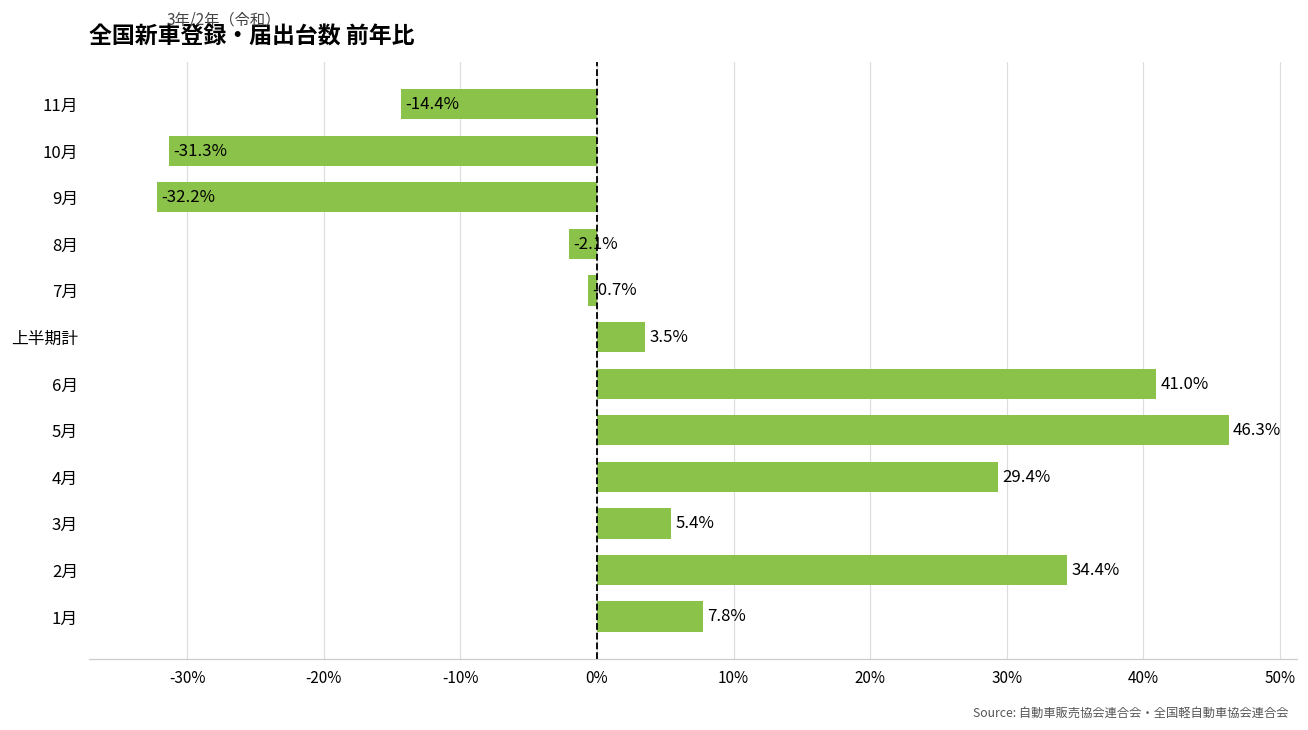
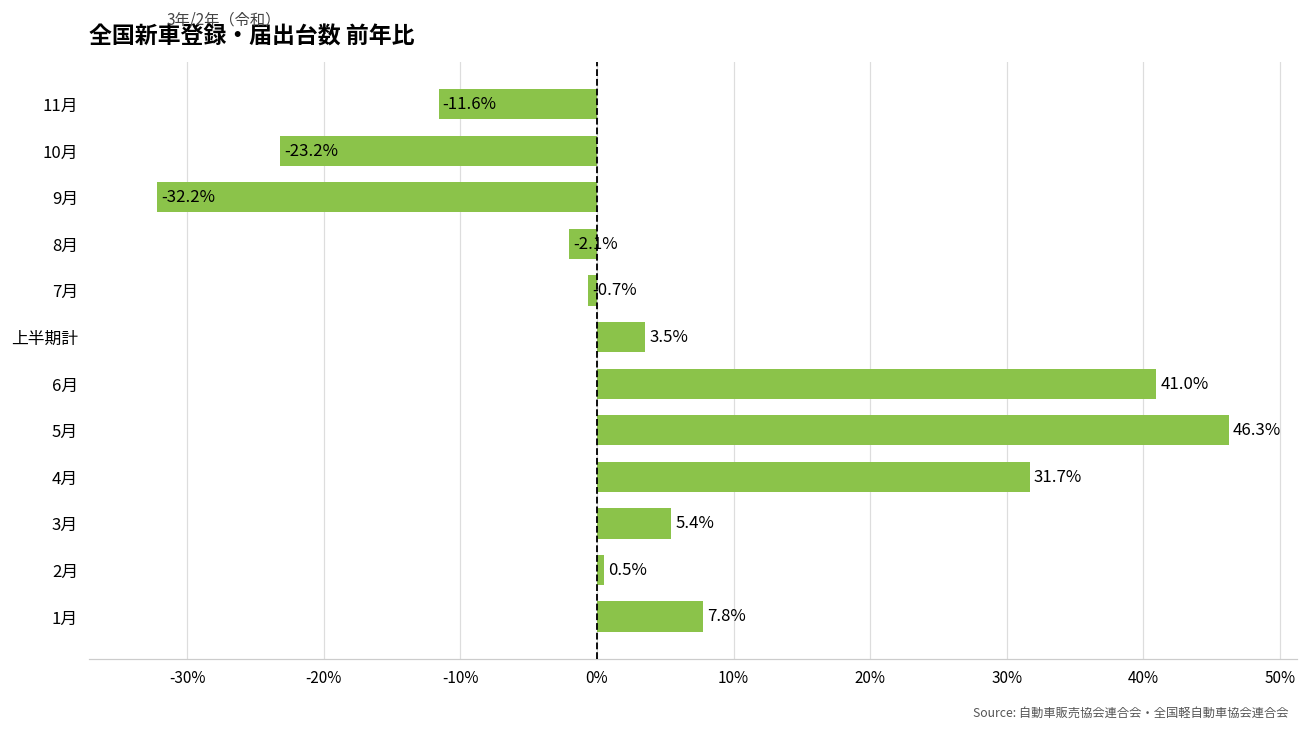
  {
-   "11月": "-14.4%",
-   "10月": "-31.3%",
+   "11月": "-11.6%",
+   "10月": "-23.2%",
    "9月": "-32.2%",
    "8月": "-2.1%",
    "7月": "-0.7%",
    "上半期計": "3.5%",
    "6月": "41.0%",
    "5月": "46.3%",
-   "4月": "29.4%",
+   "4月": "31.7%",
    "3月": "5.4%",
-   "2月": "34.4%",
+   "2月": "0.5%",
    "1月": "7.8%"
  }
